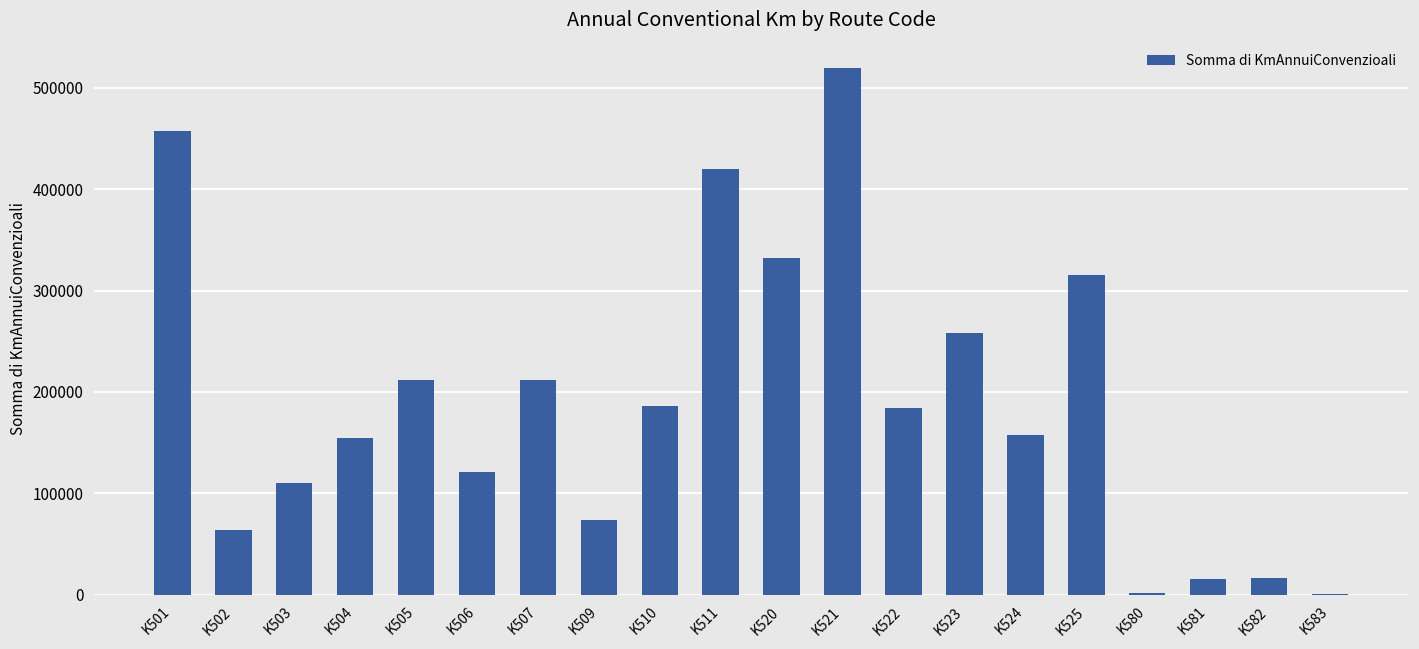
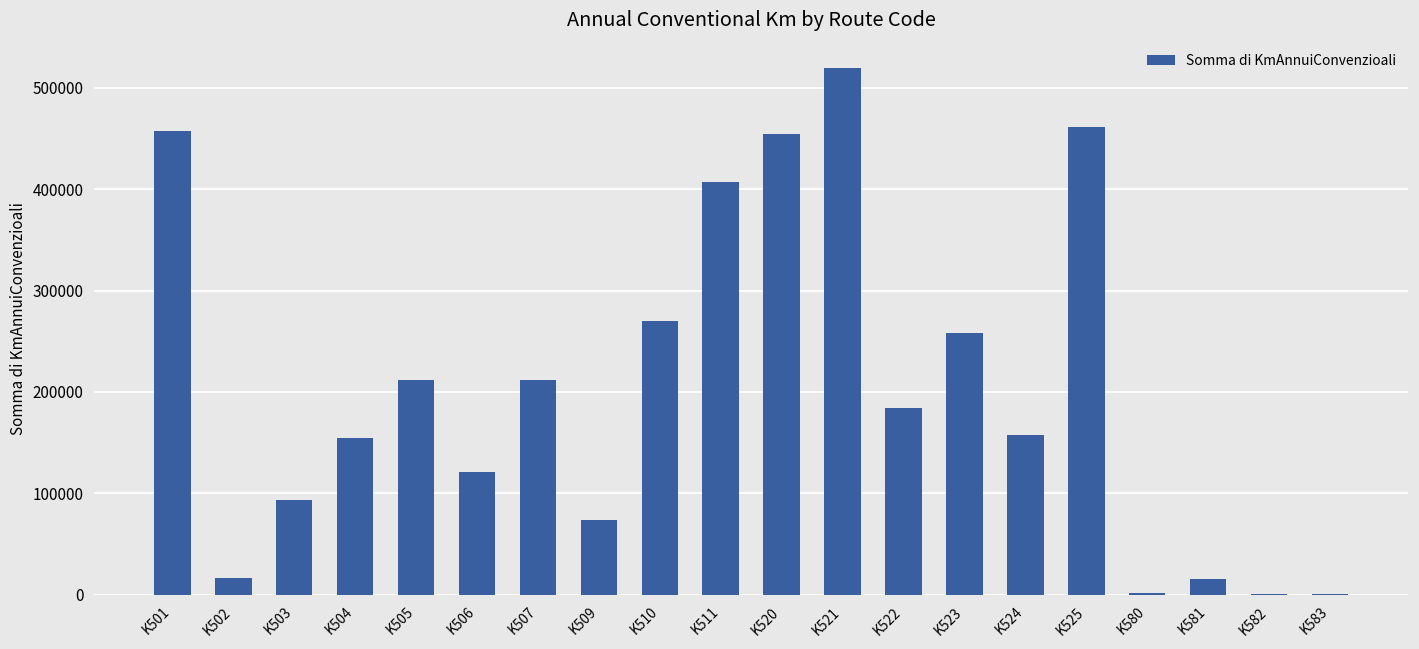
  {
    "K501": 460000,
-   "K502": 60000,
-   "K503": 110000,
+   "K502": 20000,
+   "K503": 90000,
    "K504": 150000,
    "K505": 210000,
    "K506": 120000,
    "K507": 210000,
    "K509": 70000,
-   "K510": 190000,
-   "K511": 420000,
-   "K520": 330000,
+   "K510": 270000,
+   "K511": 410000,
+   "K520": 450000,
    "K521": 520000,
    "K522": 180000,
    "K523": 260000,
    "K524": 160000,
-   "K525": 320000,
+   "K525": 460000,
    "K581": 20000,
-   "K582": 20000
+   "K582": 0
  }
